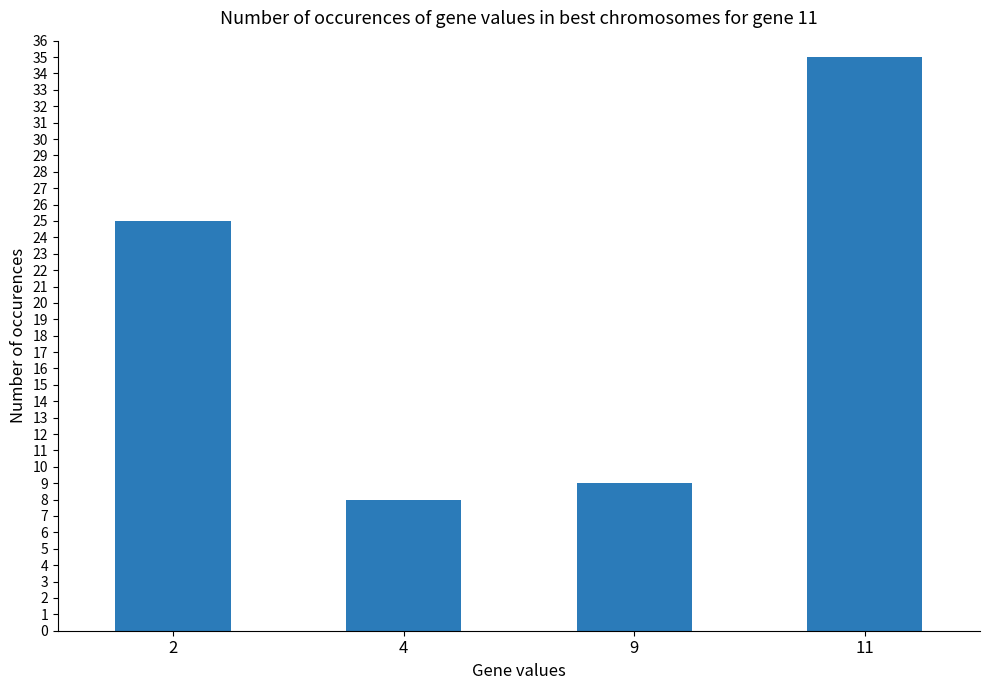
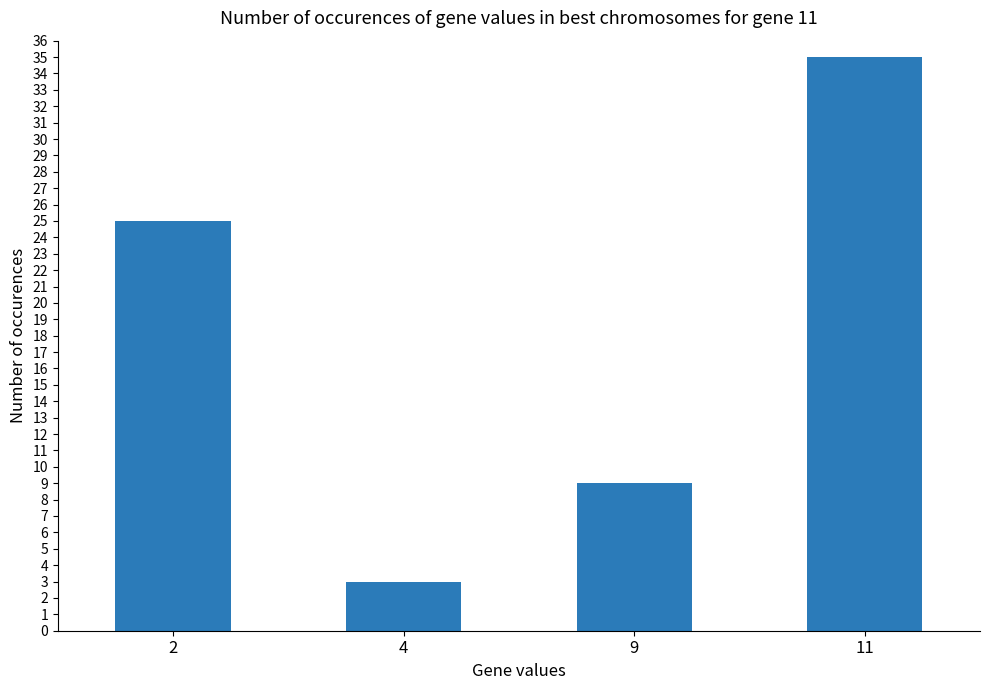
  {
    "2": 25,
-   "4": 8,
+   "4": 3,
    "9": 9,
    "11": 35
  }
